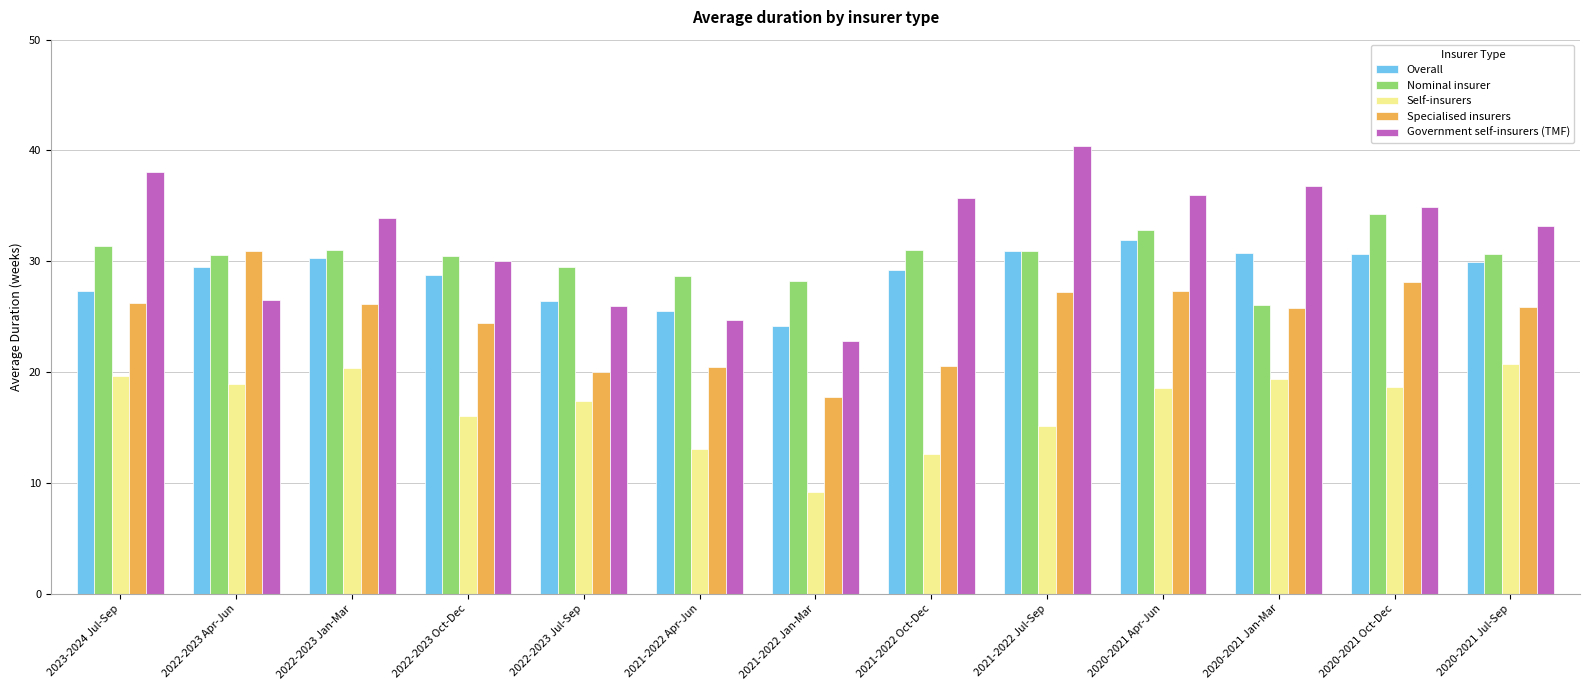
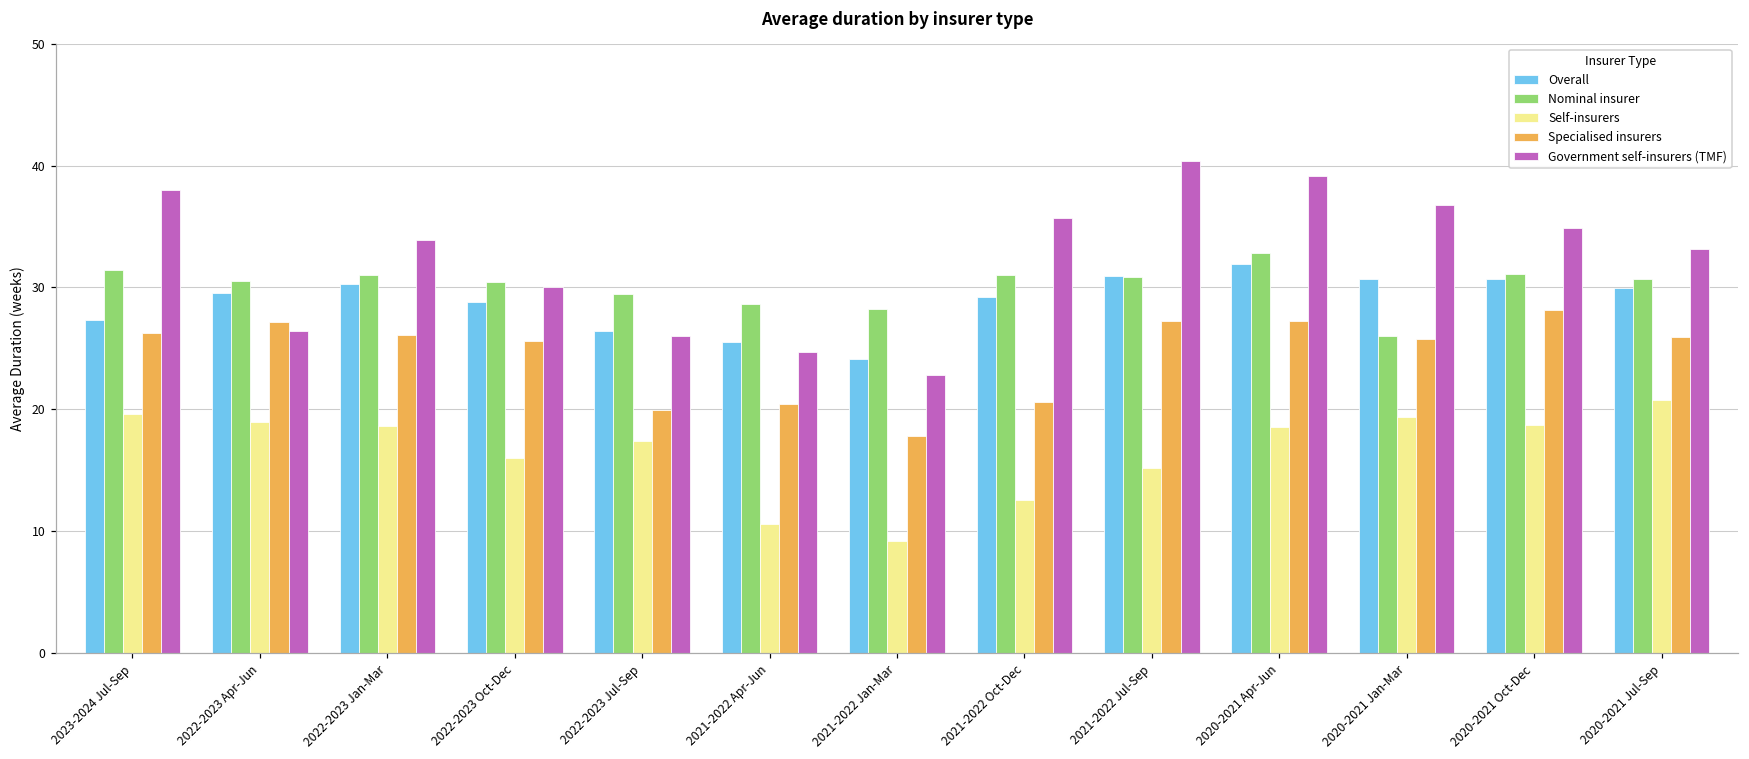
  {
    "Overall": {
      "2023-2024 Jul-Sep": 27.3,
      "2022-2023 Apr-Jun": 29.5,
      "2022-2023 Jan-Mar": 30.3,
      "2022-2023 Oct-Dec": 28.8,
      "2022-2023 Jul-Sep": 26.4,
      "2021-2022 Apr-Jun": 25.5,
      "2021-2022 Jan-Mar": 24.1,
      "2021-2022 Oct-Dec": 29.2,
      "2021-2022 Jul-Sep": 31.0,
      "2020-2021 Apr-Jun": 31.9,
      "2020-2021 Jan-Mar": 30.7,
      "2020-2021 Oct-Dec": 30.7,
      "2020-2021 Jul-Sep": 30.0
    },
    "Nominal insurer": {
      "2023-2024 Jul-Sep": 31.4,
      "2022-2023 Apr-Jun": 30.5,
      "2022-2023 Jan-Mar": 31.0,
      "2022-2023 Oct-Dec": 30.5,
      "2022-2023 Jul-Sep": 29.5,
      "2021-2022 Apr-Jun": 28.7,
      "2021-2022 Jan-Mar": 28.2,
      "2021-2022 Oct-Dec": 31.0,
      "2021-2022 Jul-Sep": 30.9,
      "2020-2021 Apr-Jun": 32.8,
      "2020-2021 Jan-Mar": 26.0,
-     "2020-2021 Oct-Dec": 34.3,
+     "2020-2021 Oct-Dec": 31.1,
      "2020-2021 Jul-Sep": 30.7
    },
    "Self-insurers": {
      "2023-2024 Jul-Sep": 19.7,
      "2022-2023 Apr-Jun": 18.9,
-     "2022-2023 Jan-Mar": 20.4,
+     "2022-2023 Jan-Mar": 18.6,
      "2022-2023 Oct-Dec": 16.0,
      "2022-2023 Jul-Sep": 17.4,
-     "2021-2022 Apr-Jun": 13.1,
+     "2021-2022 Apr-Jun": 10.6,
      "2021-2022 Jan-Mar": 9.2,
      "2021-2022 Oct-Dec": 12.6,
      "2021-2022 Jul-Sep": 15.2,
      "2020-2021 Apr-Jun": 18.6,
      "2020-2021 Jan-Mar": 19.3,
      "2020-2021 Oct-Dec": 18.7,
      "2020-2021 Jul-Sep": 20.8
    },
    "Specialised insurers": {
      "2023-2024 Jul-Sep": 26.2,
-     "2022-2023 Apr-Jun": 30.9,
+     "2022-2023 Apr-Jun": 27.2,
      "2022-2023 Jan-Mar": 26.1,
-     "2022-2023 Oct-Dec": 24.4,
+     "2022-2023 Oct-Dec": 25.6,
      "2022-2023 Jul-Sep": 20.0,
      "2021-2022 Apr-Jun": 20.5,
      "2021-2022 Jan-Mar": 17.8,
      "2021-2022 Oct-Dec": 20.6,
      "2021-2022 Jul-Sep": 27.3,
      "2020-2021 Apr-Jun": 27.3,
      "2020-2021 Jan-Mar": 25.7,
      "2020-2021 Oct-Dec": 28.1,
      "2020-2021 Jul-Sep": 25.9
    },
    "Government self-insurers (TMF)": {
      "2023-2024 Jul-Sep": 38.0,
      "2022-2023 Apr-Jun": 26.5,
      "2022-2023 Jan-Mar": 33.9,
      "2022-2023 Oct-Dec": 30.1,
      "2022-2023 Jul-Sep": 26.0,
      "2021-2022 Apr-Jun": 24.7,
      "2021-2022 Jan-Mar": 22.8,
      "2021-2022 Oct-Dec": 35.7,
      "2021-2022 Jul-Sep": 40.4,
-     "2020-2021 Apr-Jun": 35.9,
+     "2020-2021 Apr-Jun": 39.1,
      "2020-2021 Jan-Mar": 36.8,
      "2020-2021 Oct-Dec": 34.9,
      "2020-2021 Jul-Sep": 33.2
    }
  }
